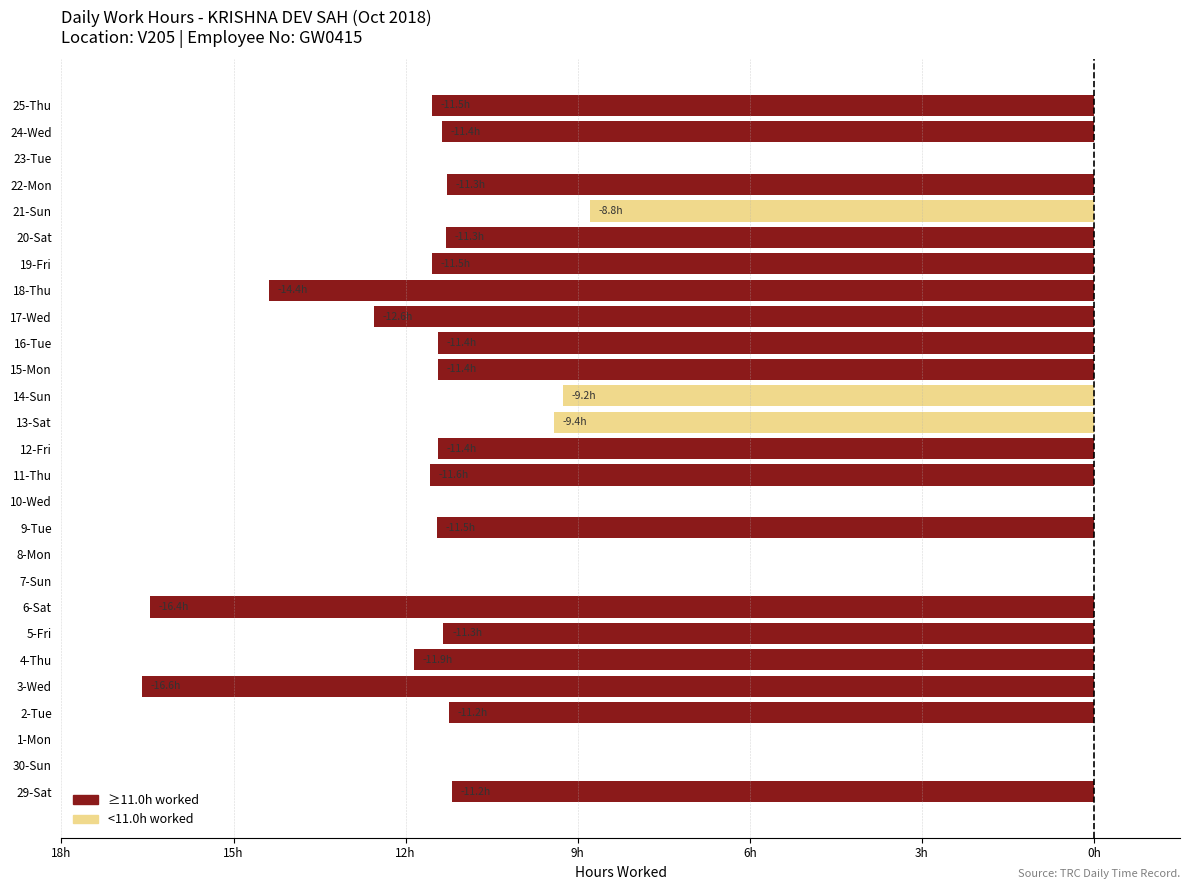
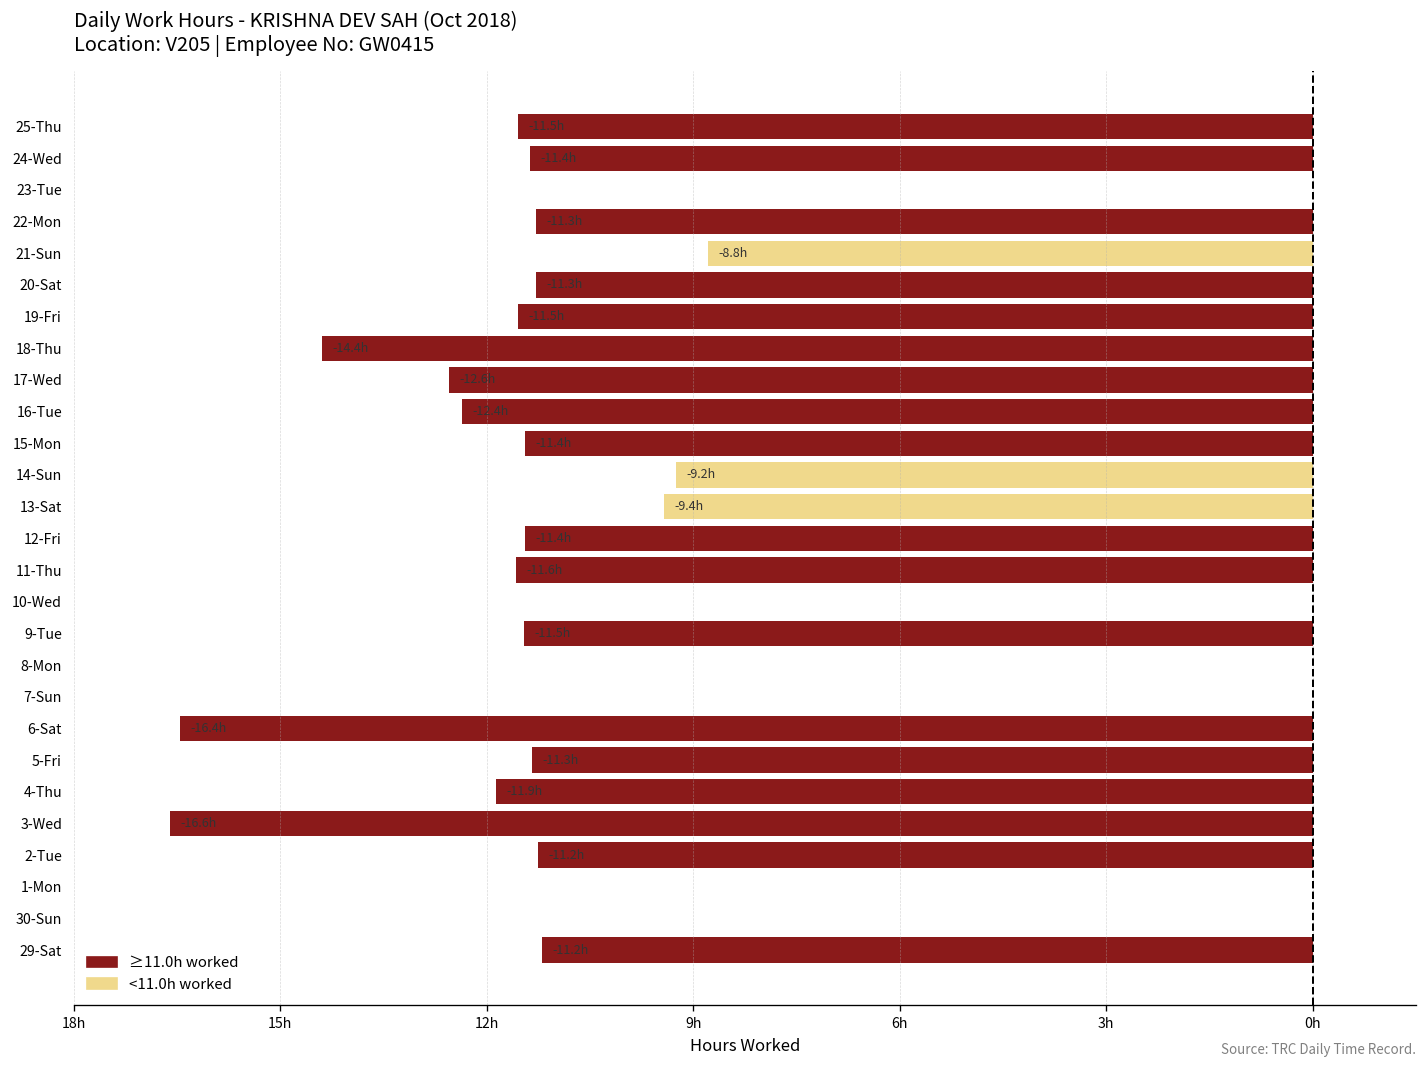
  {
    "25-Thu": "-11.5h",
    "24-Wed": "-11.4h",
    "22-Mon": "-11.3h",
    "21-Sun": "-8.8h",
    "20-Sat": "-11.3h",
    "19-Fri": "-11.5h",
    "18-Thu": "-14.4h",
    "17-Wed": "-12.6h",
-   "16-Tue": "-11.4h",
+   "16-Tue": "-12.4h",
    "15-Mon": "-11.4h",
    "14-Sun": "-9.2h",
    "13-Sat": "-9.4h",
    "12-Fri": "-11.4h",
    "11-Thu": "-11.6h",
    "9-Tue": "-11.5h",
    "6-Sat": "-16.4h",
    "5-Fri": "-11.3h",
    "4-Thu": "-11.9h",
    "3-Wed": "-16.6h",
    "2-Tue": "-11.2h",
    "29-Sat": "-11.2h"
  }
